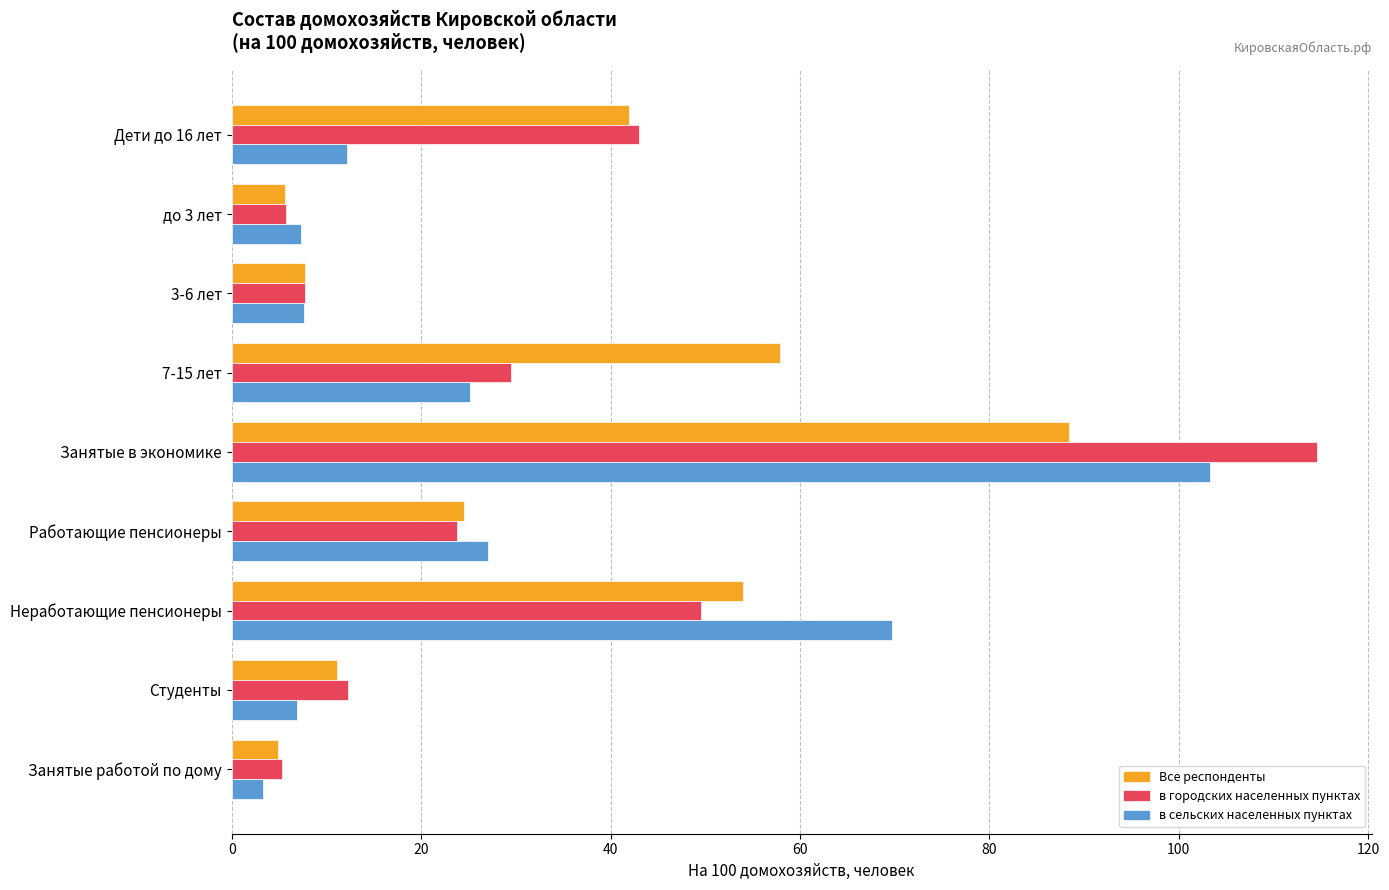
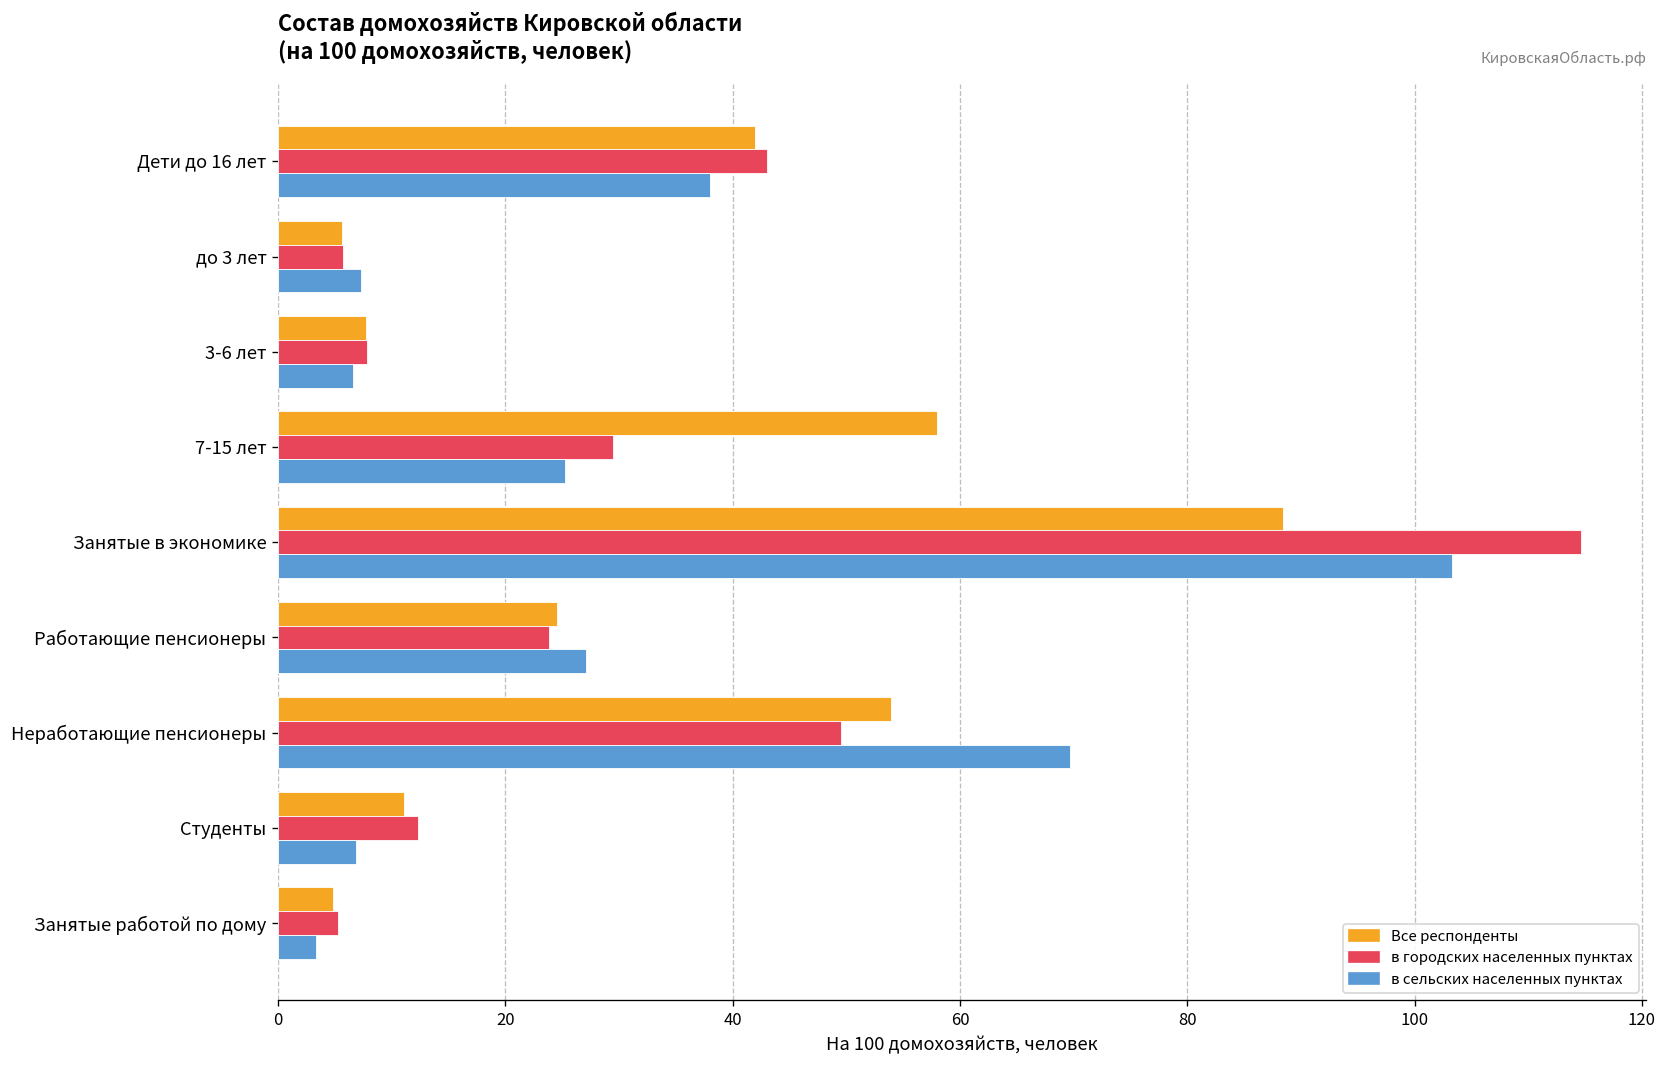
  {
    "Все респонденты": {
      "Дети до 16 лет": 42,
      "до 3 лет": 6,
      "3-6 лет": 8,
      "7-15 лет": 58,
      "Занятые в экономике": 88,
      "Работающие пенсионеры": 25,
      "Неработающие пенсионеры": 54,
      "Студенты": 11,
      "Занятые работой по дому": 5
    },
    "в городских населенных пунктах": {
      "Дети до 16 лет": 43,
      "до 3 лет": 6,
      "3-6 лет": 8,
      "7-15 лет": 29,
      "Занятые в экономике": 115,
      "Работающие пенсионеры": 24,
      "Неработающие пенсионеры": 50,
      "Студенты": 12,
      "Занятые работой по дому": 5
    },
    "в сельских населенных пунктах": {
-     "Дети до 16 лет": 12,
+     "Дети до 16 лет": 38,
      "до 3 лет": 7,
-     "3-6 лет": 8,
+     "3-6 лет": 7,
      "7-15 лет": 25,
      "Занятые в экономике": 103,
      "Работающие пенсионеры": 27,
      "Неработающие пенсионеры": 70,
      "Студенты": 7,
      "Занятые работой по дому": 3
    }
  }
